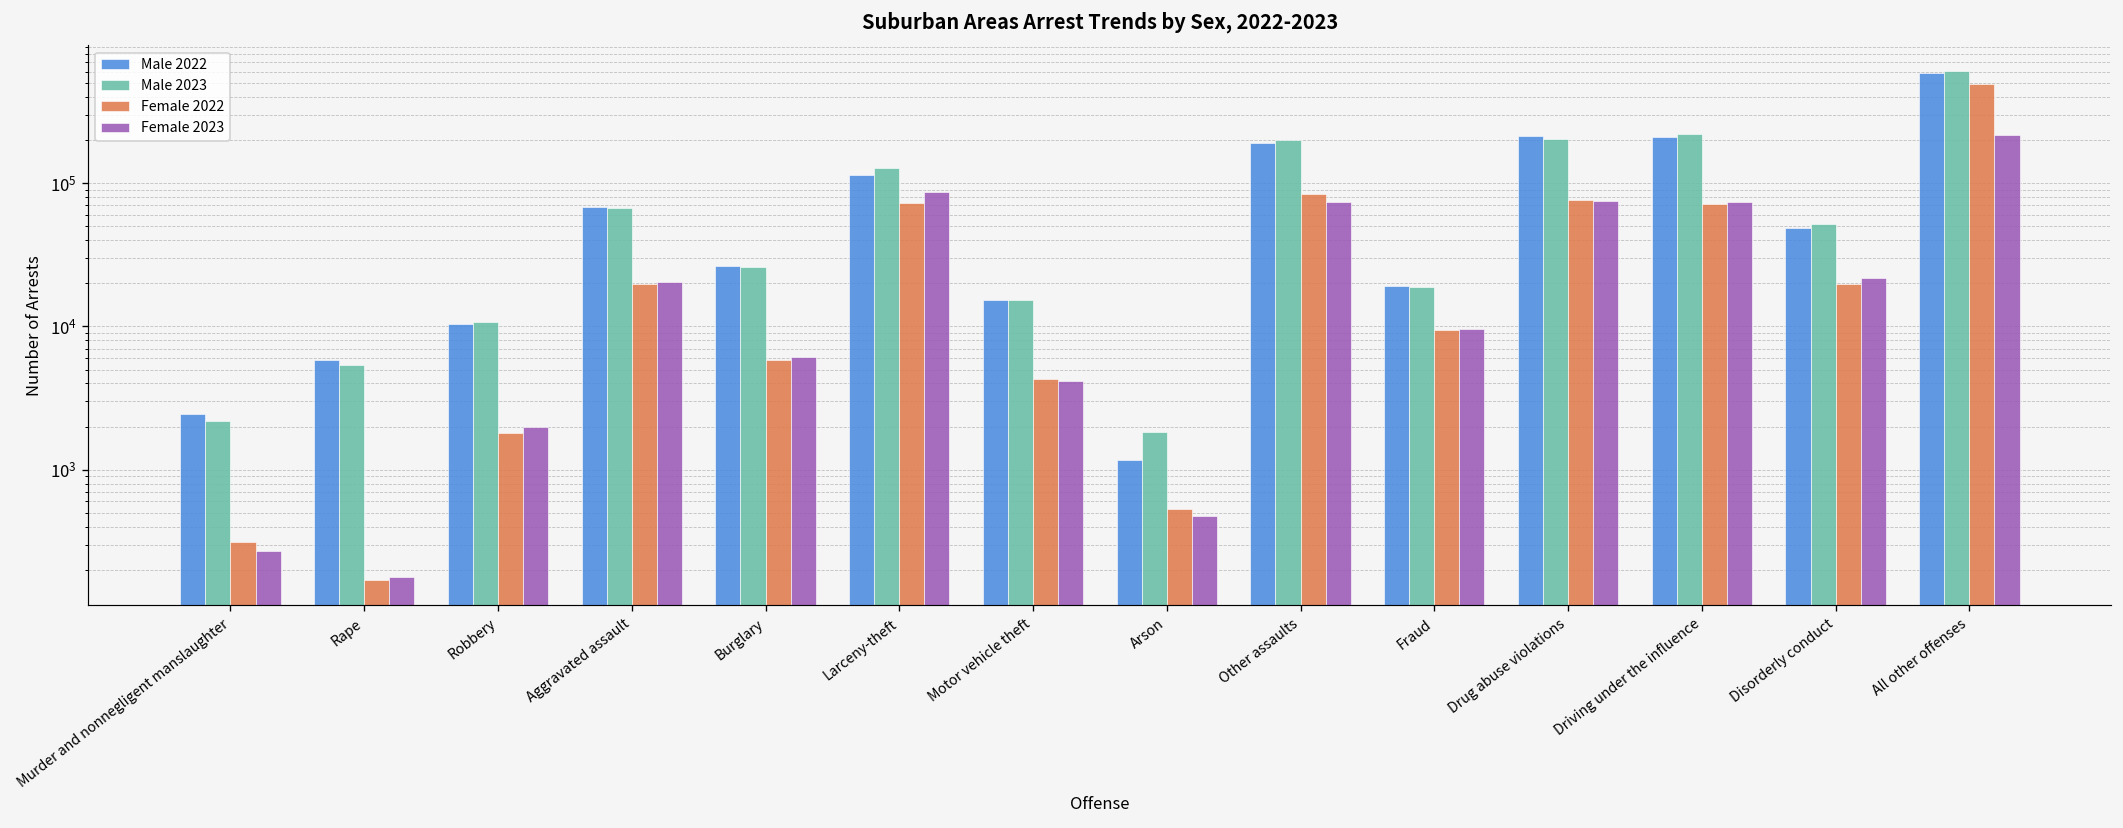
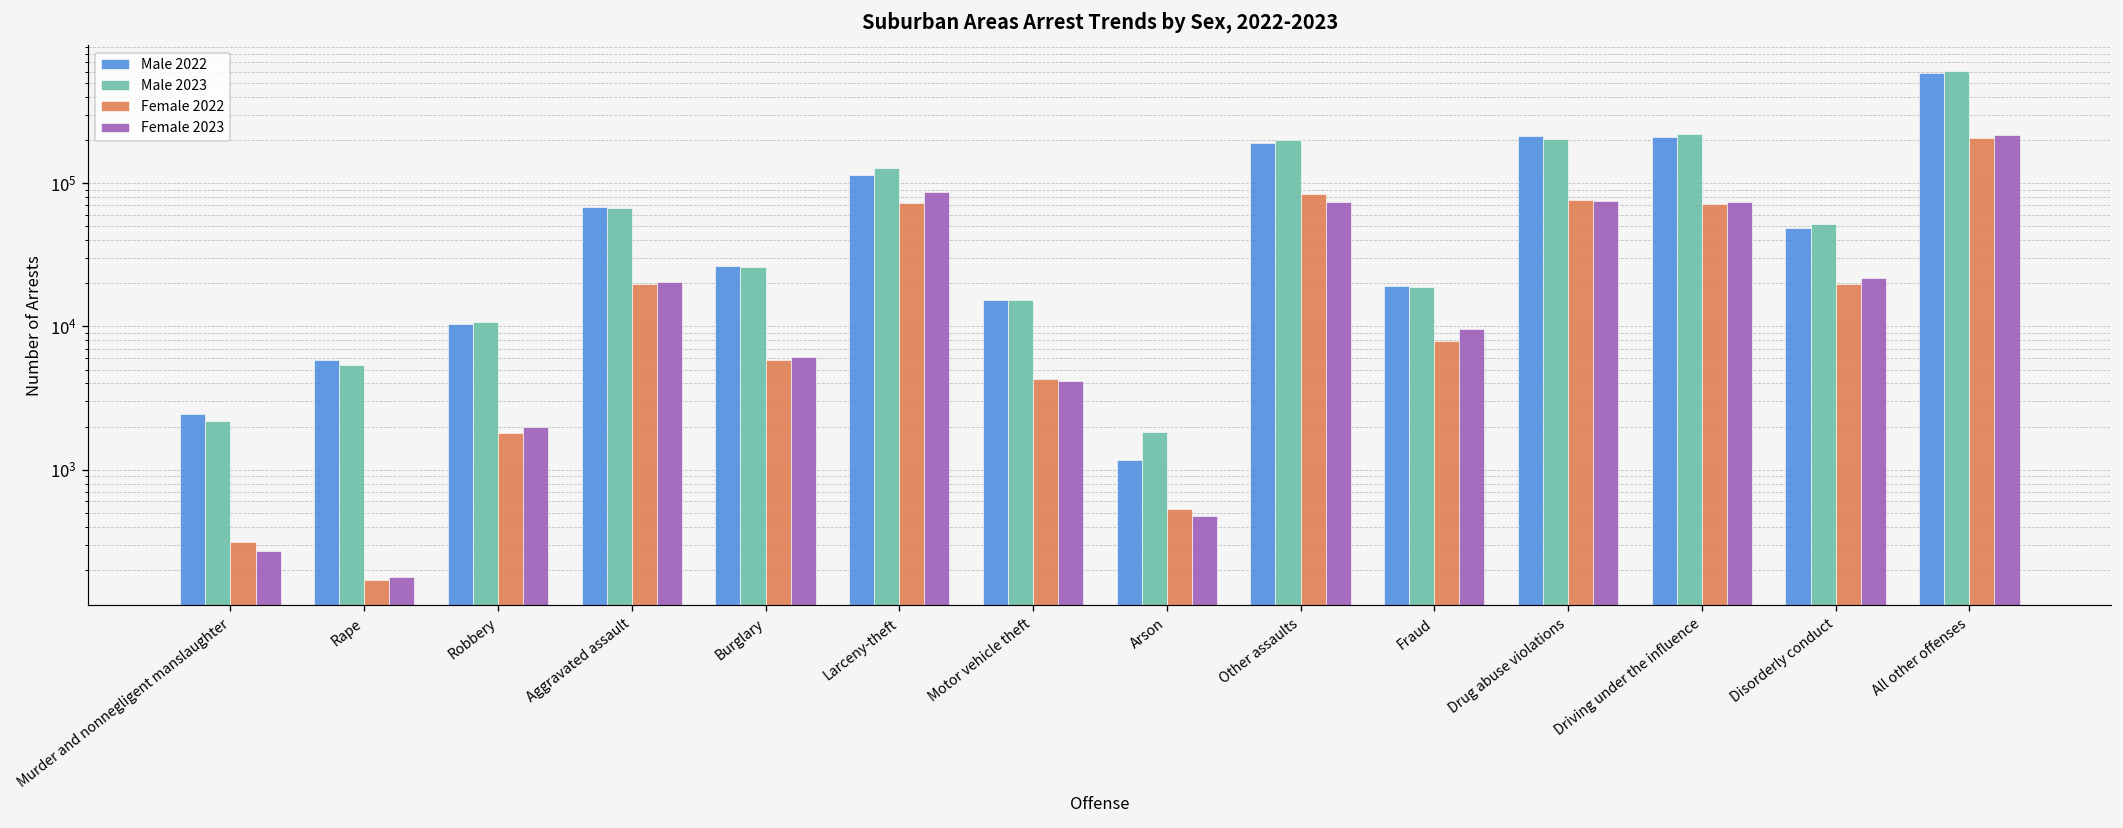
  {
    "Male 2022": {
      "Murder and nonnegligent manslaughter": 2500,
      "Rape": 6000,
      "Robbery": 10000,
      "Aggravated assault": 70000,
      "Burglary": 27000,
      "Larceny-theft": 110000,
      "Motor vehicle theft": 15000,
      "Arson": 1200,
      "Other assaults": 190000,
      "Fraud": 19000,
      "Drug abuse violations": 210000,
      "Driving under the influence": 210000,
      "Disorderly conduct": 49000,
      "All other offenses": 600000
    },
    "Male 2023": {
      "Murder and nonnegligent manslaughter": 2200,
      "Rape": 5000,
      "Robbery": 11000,
      "Aggravated assault": 70000,
      "Burglary": 26000,
      "Larceny-theft": 130000,
      "Motor vehicle theft": 15000,
      "Arson": 1800,
      "Other assaults": 200000,
      "Fraud": 19000,
      "Drug abuse violations": 200000,
      "Driving under the influence": 220000,
      "Disorderly conduct": 50000,
      "All other offenses": 600000
    },
    "Female 2022": {
      "Murder and nonnegligent manslaughter": 320,
      "Rape": 170,
      "Robbery": 1800,
      "Aggravated assault": 20000,
      "Burglary": 6000,
      "Larceny-theft": 70000,
      "Motor vehicle theft": 4300,
      "Arson": 500,
      "Other assaults": 80000,
-     "Fraud": 9000,
+     "Fraud": 8000,
      "Drug abuse violations": 80000,
      "Driving under the influence": 70000,
      "Disorderly conduct": 20000,
-     "All other offenses": 490000
+     "All other offenses": 210000
    },
    "Female 2023": {
      "Murder and nonnegligent manslaughter": 270,
      "Rape": 180,
      "Robbery": 2000,
      "Aggravated assault": 21000,
      "Burglary": 6000,
      "Larceny-theft": 90000,
      "Motor vehicle theft": 4200,
      "Arson": 480,
      "Other assaults": 70000,
      "Fraud": 10000,
      "Drug abuse violations": 80000,
      "Driving under the influence": 70000,
      "Disorderly conduct": 22000,
      "All other offenses": 220000
    }
  }
